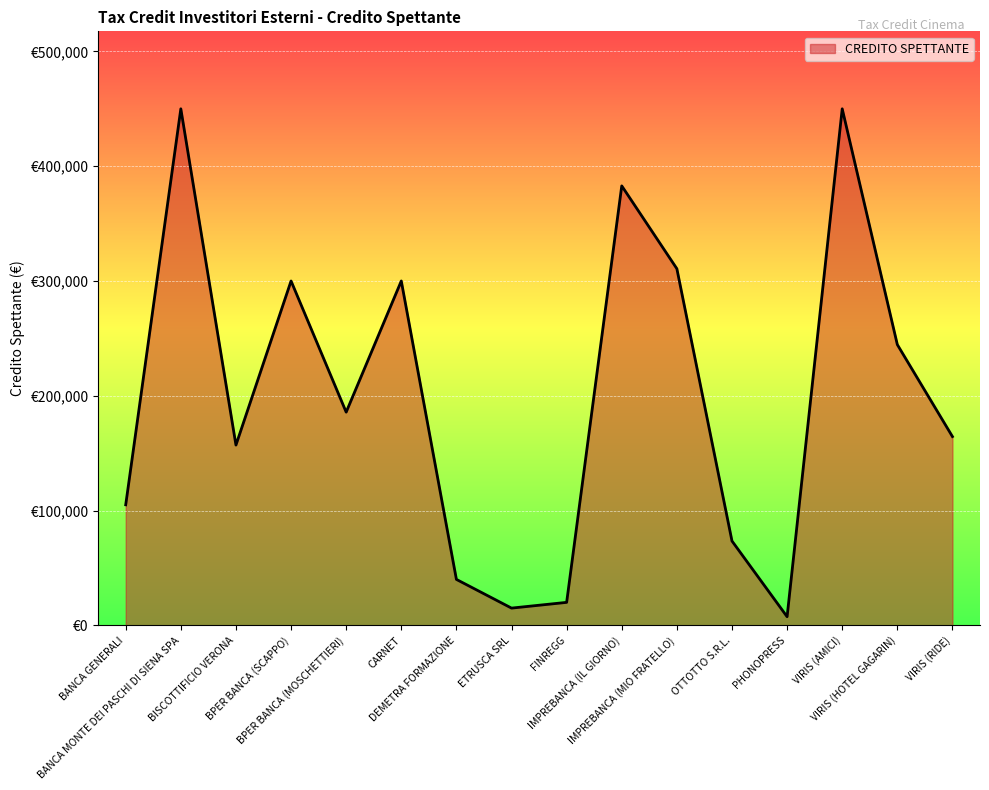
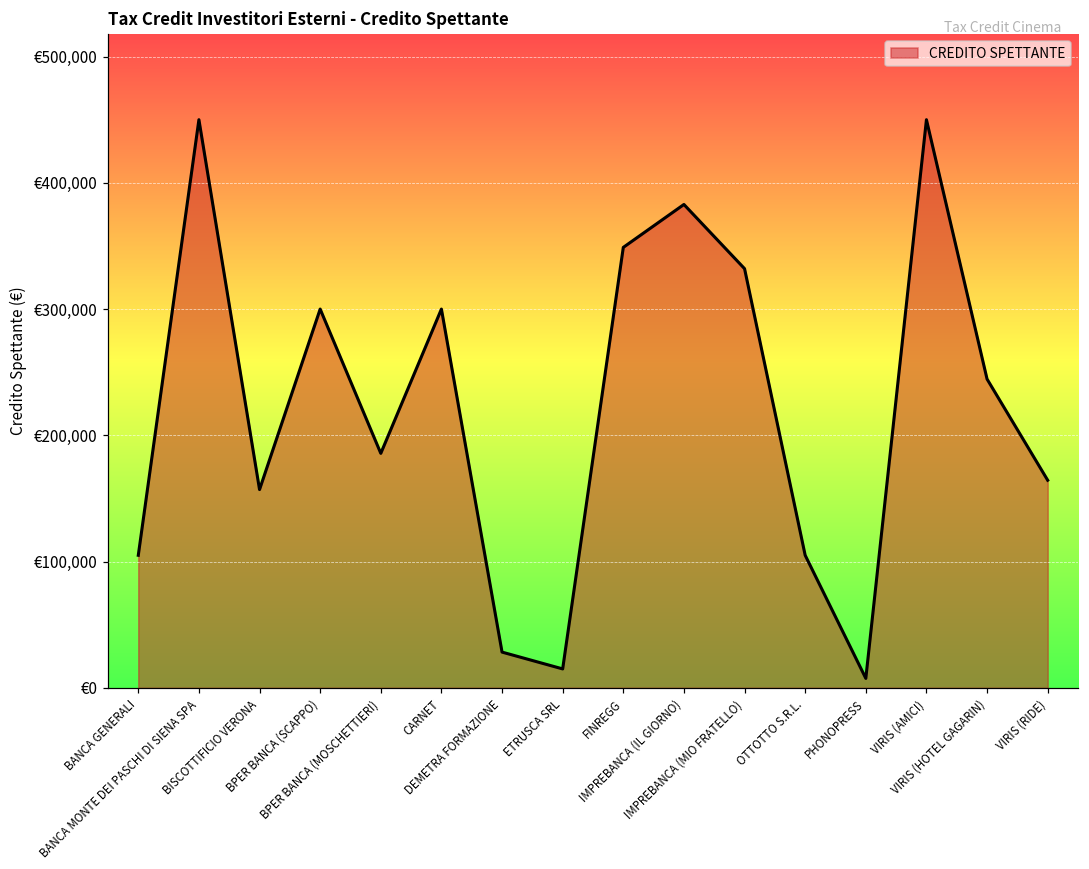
  {
    "BANCA GENERALI": "€105,000",
    "BANCA MONTE DEI PASCHI DI SIENA SPA": "€450,000",
    "BISCOTTIFICIO VERONA": "€157,000",
    "BPER BANCA (SCAPPO)": "€300,000",
    "BPER BANCA (MOSCHETTIERI)": "€186,000",
    "CARNET": "€300,000",
-   "DEMETRA FORMAZIONE": "€40,000",
+   "DEMETRA FORMAZIONE": "€28,000",
    "ETRUSCA SRL": "€15,000",
-   "FINREGG": "€20,000",
+   "FINREGG": "€349,000",
    "IMPREBANCA (IL GIORNO)": "€383,000",
-   "IMPREBANCA (MIO FRATELLO)": "€311,000",
-   "OTTOTTO S.R.L.": "€73,000",
+   "IMPREBANCA (MIO FRATELLO)": "€332,000",
+   "OTTOTTO S.R.L.": "€105,000",
    "PHONOPRESS": "€8,000",
    "VIRIS (AMICI)": "€450,000",
    "VIRIS (HOTEL GAGARIN)": "€245,000",
    "VIRIS (RIDE)": "€164,000"
  }
